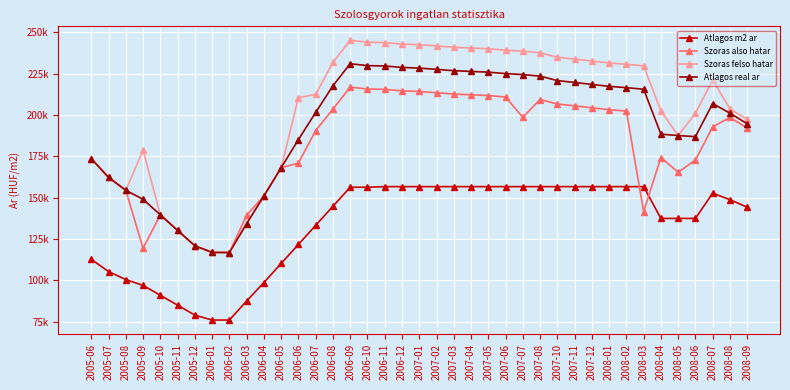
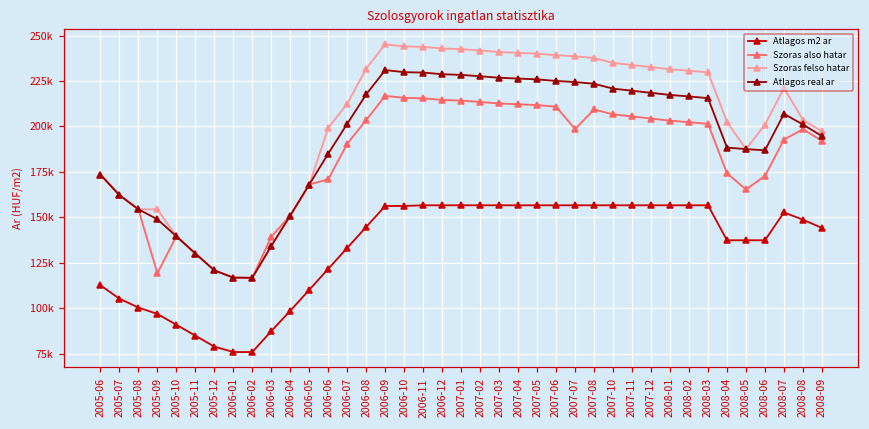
  {
    "Szoras also hatar": {
      "2005-09": 119000,
      "2006-03": 139000,
      "2006-06": 171000,
      "2006-07": 191000,
      "2006-08": 204000,
      "2006-09": 217000,
      "2006-10": 216000,
      "2006-11": 215000,
      "2006-12": 215000,
      "2007-01": 214000,
      "2007-02": 213000,
      "2007-03": 213000,
      "2007-04": 212000,
      "2007-05": 212000,
      "2007-06": 211000,
      "2007-07": 199000,
      "2007-08": 209000,
      "2007-10": 207000,
      "2007-11": 206000,
      "2007-12": 204000,
      "2008-01": 203000,
      "2008-02": 202000,
-     "2008-03": 142000,
+     "2008-03": 201000,
      "2008-04": 174000,
      "2008-05": 165000,
      "2008-06": 173000,
      "2008-07": 193000,
      "2008-08": 198000,
      "2008-09": 192000
    },
    "Szoras felso hatar": {
-     "2005-09": 179000,
-     "2006-06": 210000,
+     "2005-09": 154000,
+     "2006-06": 199000,
      "2006-07": 212000,
      "2006-08": 232000,
      "2006-09": 245000,
      "2006-10": 244000,
      "2006-11": 244000,
      "2006-12": 243000,
      "2007-01": 242000,
      "2007-02": 242000,
      "2007-03": 241000,
      "2007-04": 240000,
      "2007-05": 240000,
      "2007-06": 239000,
      "2007-07": 239000,
      "2007-08": 238000,
      "2007-10": 235000,
      "2007-11": 234000,
      "2007-12": 233000,
      "2008-01": 231000,
      "2008-02": 231000,
      "2008-03": 230000,
      "2008-04": 203000,
      "2008-06": 201000,
      "2008-08": 204000,
      "2008-09": 197000
    }
  }
